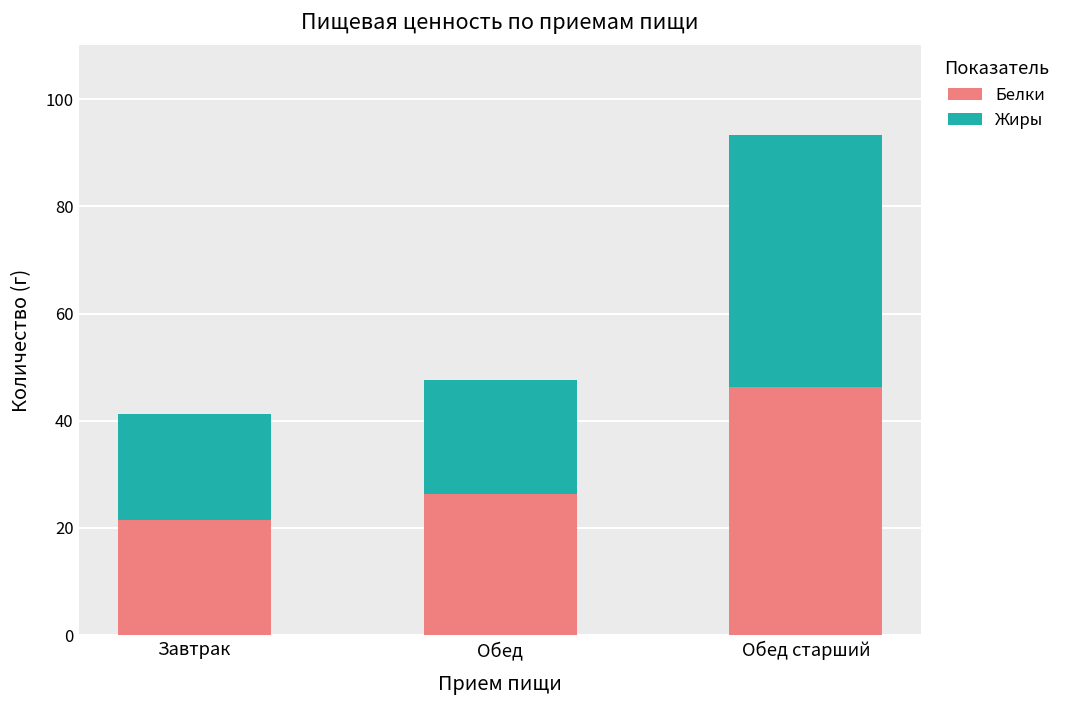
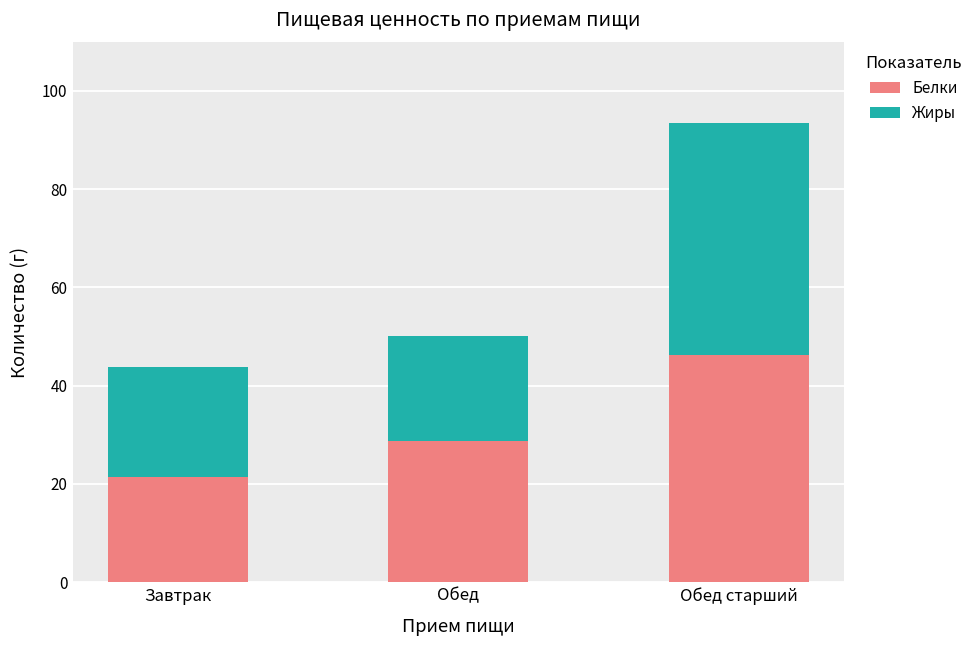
  {
    "Белки": {
      "Завтрак": 21,
-     "Обед": 26,
+     "Обед": 29,
      "Обед старший": 46
    },
    "Жиры": {
-     "Завтрак": 20,
+     "Завтрак": 22,
      "Обед": 21,
      "Обед старший": 47
    }
  }
